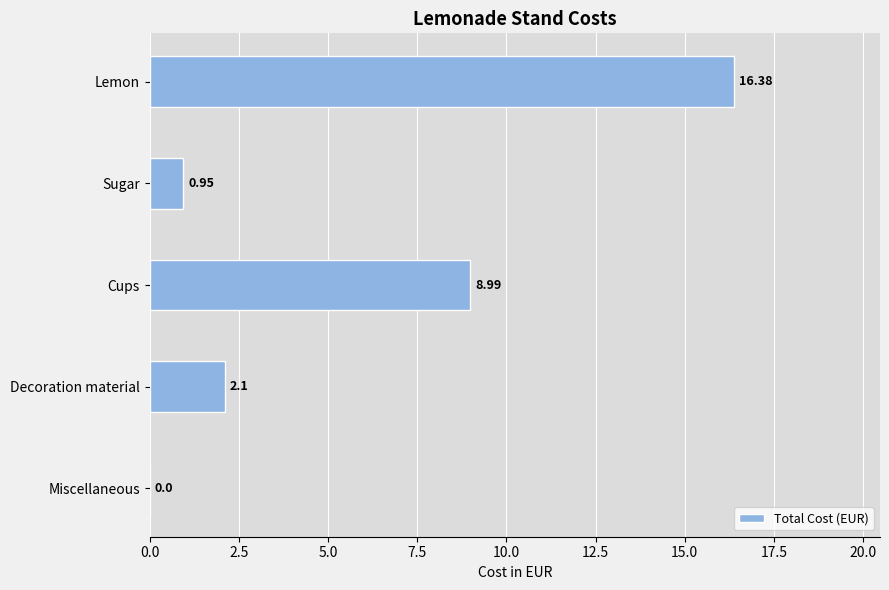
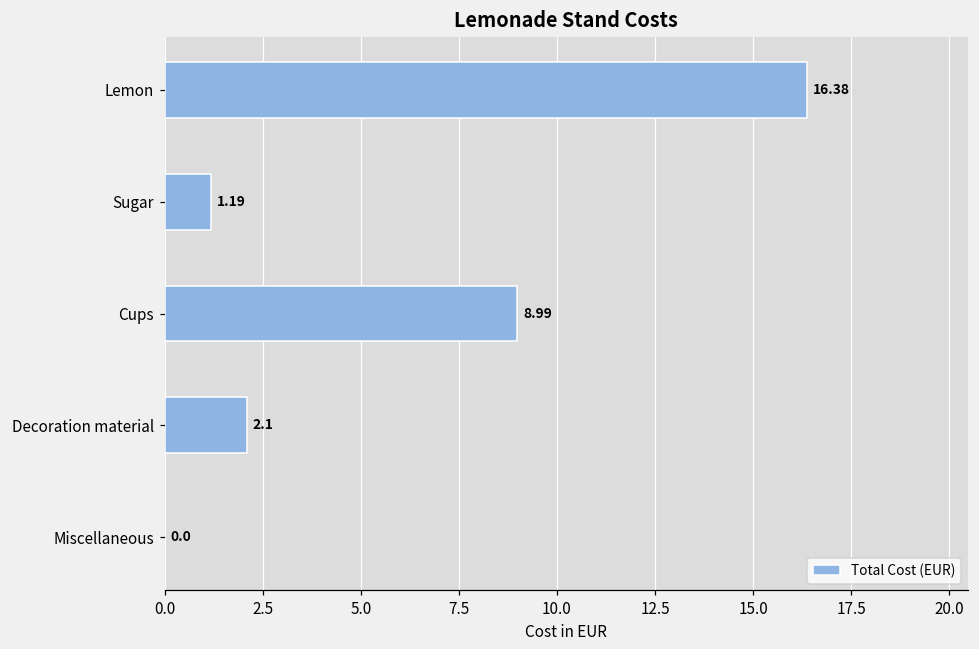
  {
    "Lemon": 16.38,
-   "Sugar": 0.95,
+   "Sugar": 1.19,
    "Cups": 8.99,
    "Decoration material": 2.1,
    "Miscellaneous": 0.0
  }
